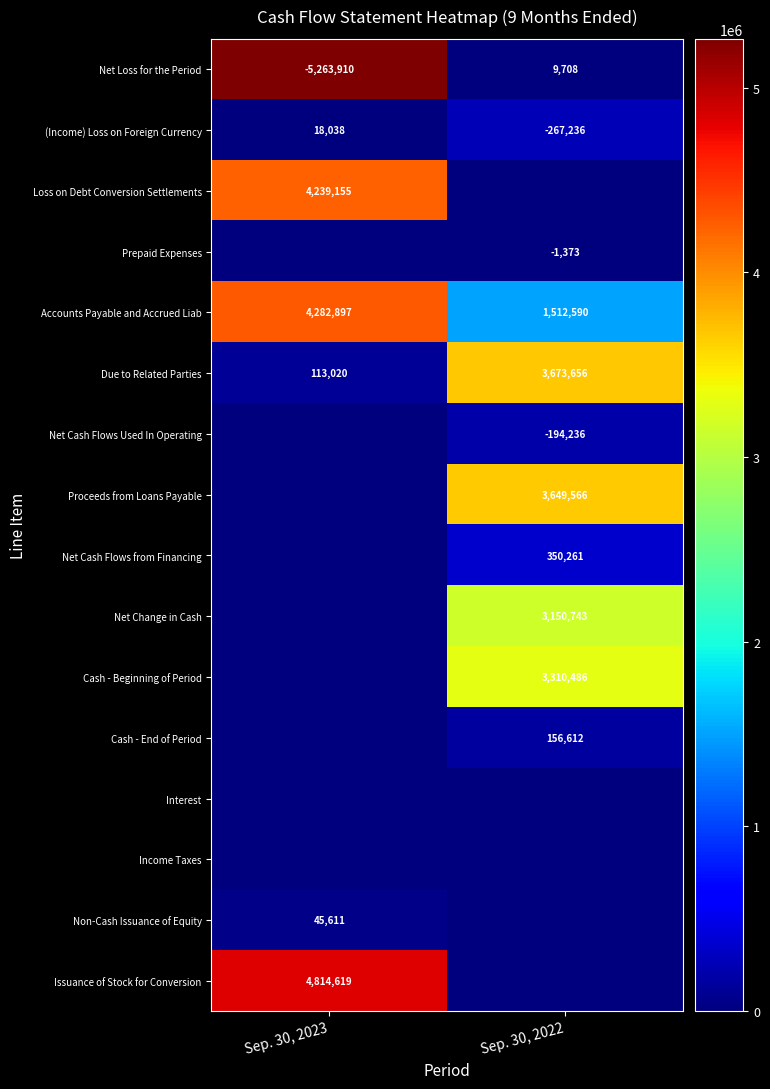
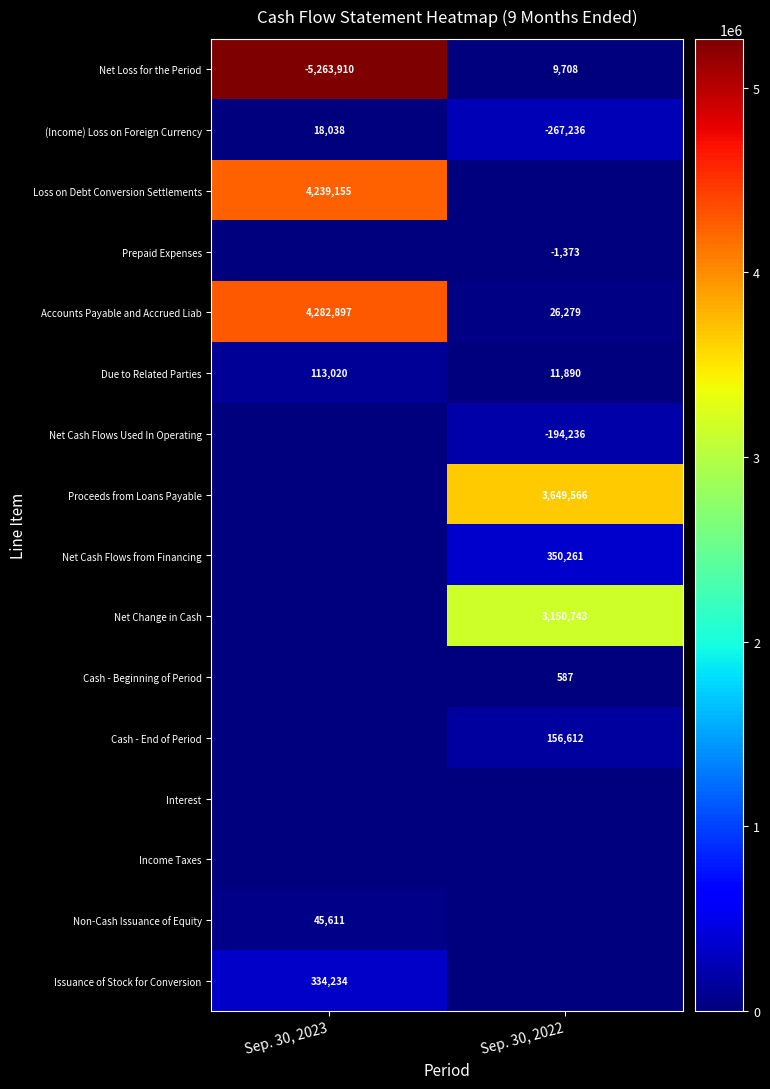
  {
    "Net Loss for the Period": {
      "Sep. 30, 2023": "-5,263,910",
      "Sep. 30, 2022": "9,708"
    },
    "(Income) Loss on Foreign Currency": {
      "Sep. 30, 2023": "18,038",
      "Sep. 30, 2022": "-267,236"
    },
    "Loss on Debt Conversion Settlements": {
      "Sep. 30, 2023": "4,239,155"
    },
    "Prepaid Expenses": {
      "Sep. 30, 2022": "-1,373"
    },
    "Accounts Payable and Accrued Liab": {
      "Sep. 30, 2023": "4,282,897",
-     "Sep. 30, 2022": "1,512,590"
+     "Sep. 30, 2022": "26,279"
    },
    "Due to Related Parties": {
      "Sep. 30, 2023": "113,020",
-     "Sep. 30, 2022": "3,673,656"
+     "Sep. 30, 2022": "11,890"
    },
    "Net Cash Flows Used In Operating": {
      "Sep. 30, 2022": "-194,236"
    },
    "Proceeds from Loans Payable": {
      "Sep. 30, 2022": "3,649,566"
    },
    "Net Cash Flows from Financing": {
      "Sep. 30, 2022": "350,261"
    },
    "Net Change in Cash": {
      "Sep. 30, 2022": "3,150,743"
    },
    "Cash - Beginning of Period": {
-     "Sep. 30, 2022": "3,310,486"
+     "Sep. 30, 2022": "587"
    },
    "Cash - End of Period": {
      "Sep. 30, 2022": "156,612"
    },
    "Non-Cash Issuance of Equity": {
      "Sep. 30, 2023": "45,611"
    },
    "Issuance of Stock for Conversion": {
-     "Sep. 30, 2023": "4,814,619"
+     "Sep. 30, 2023": "334,234"
    }
  }
